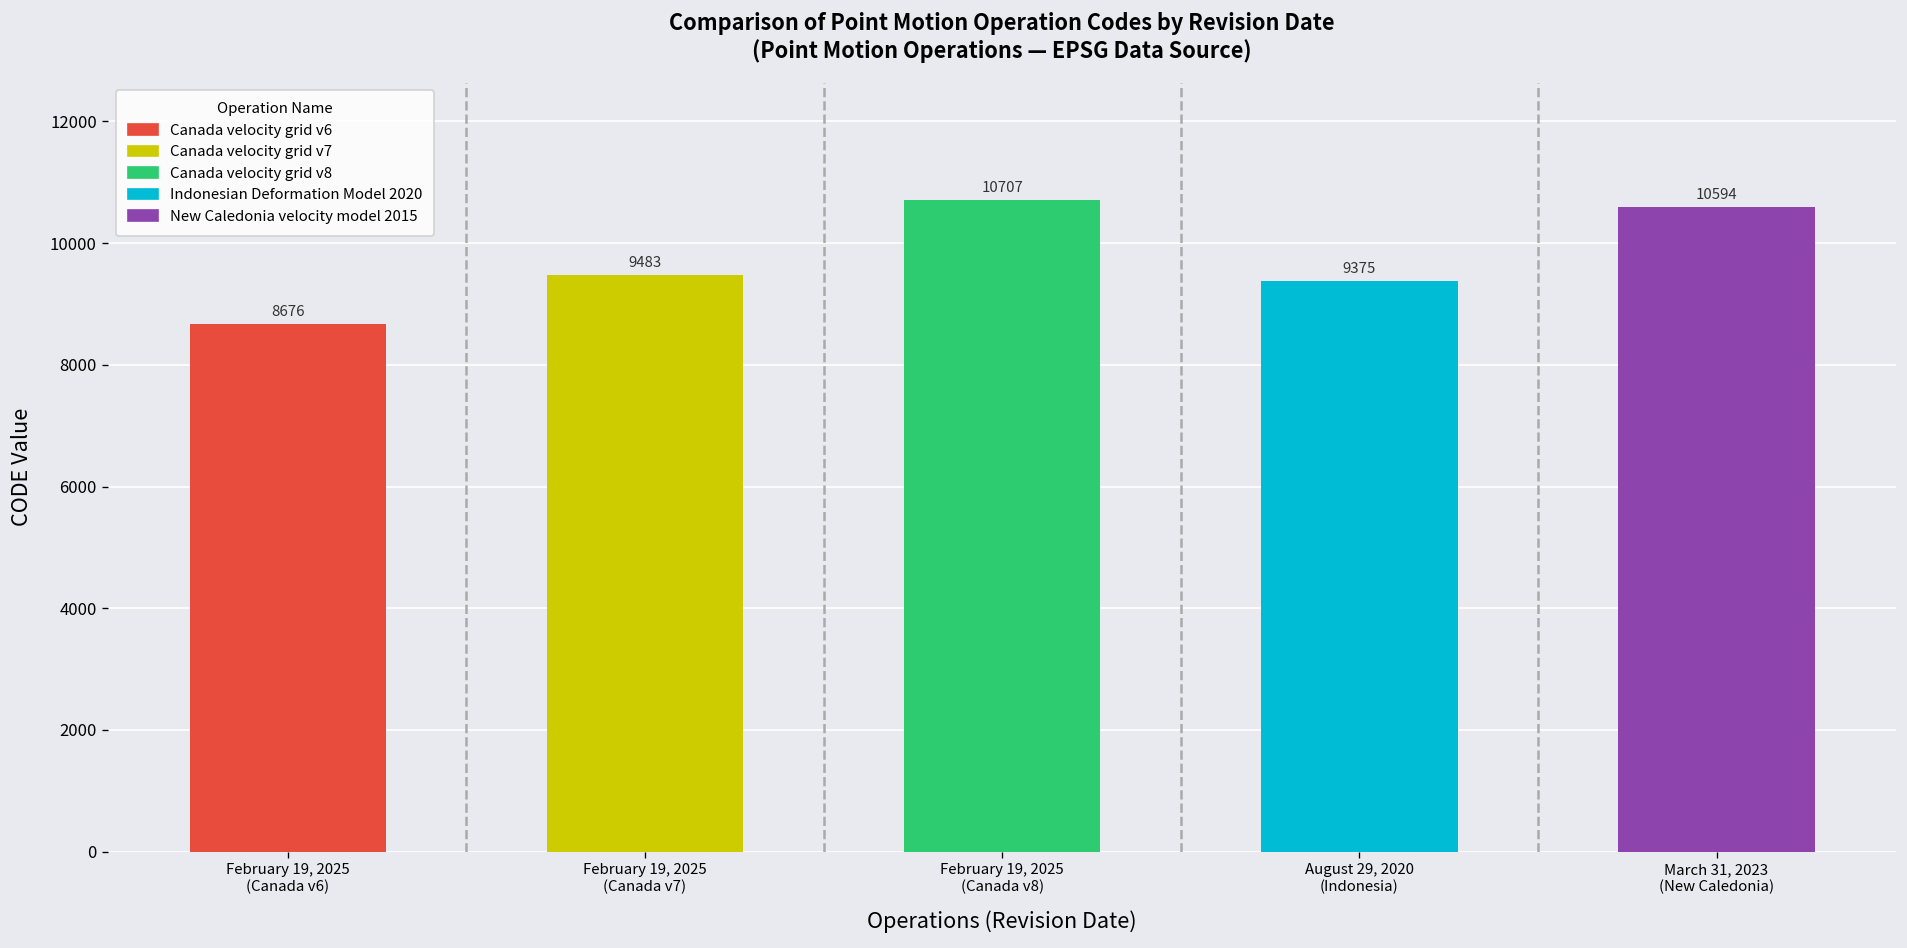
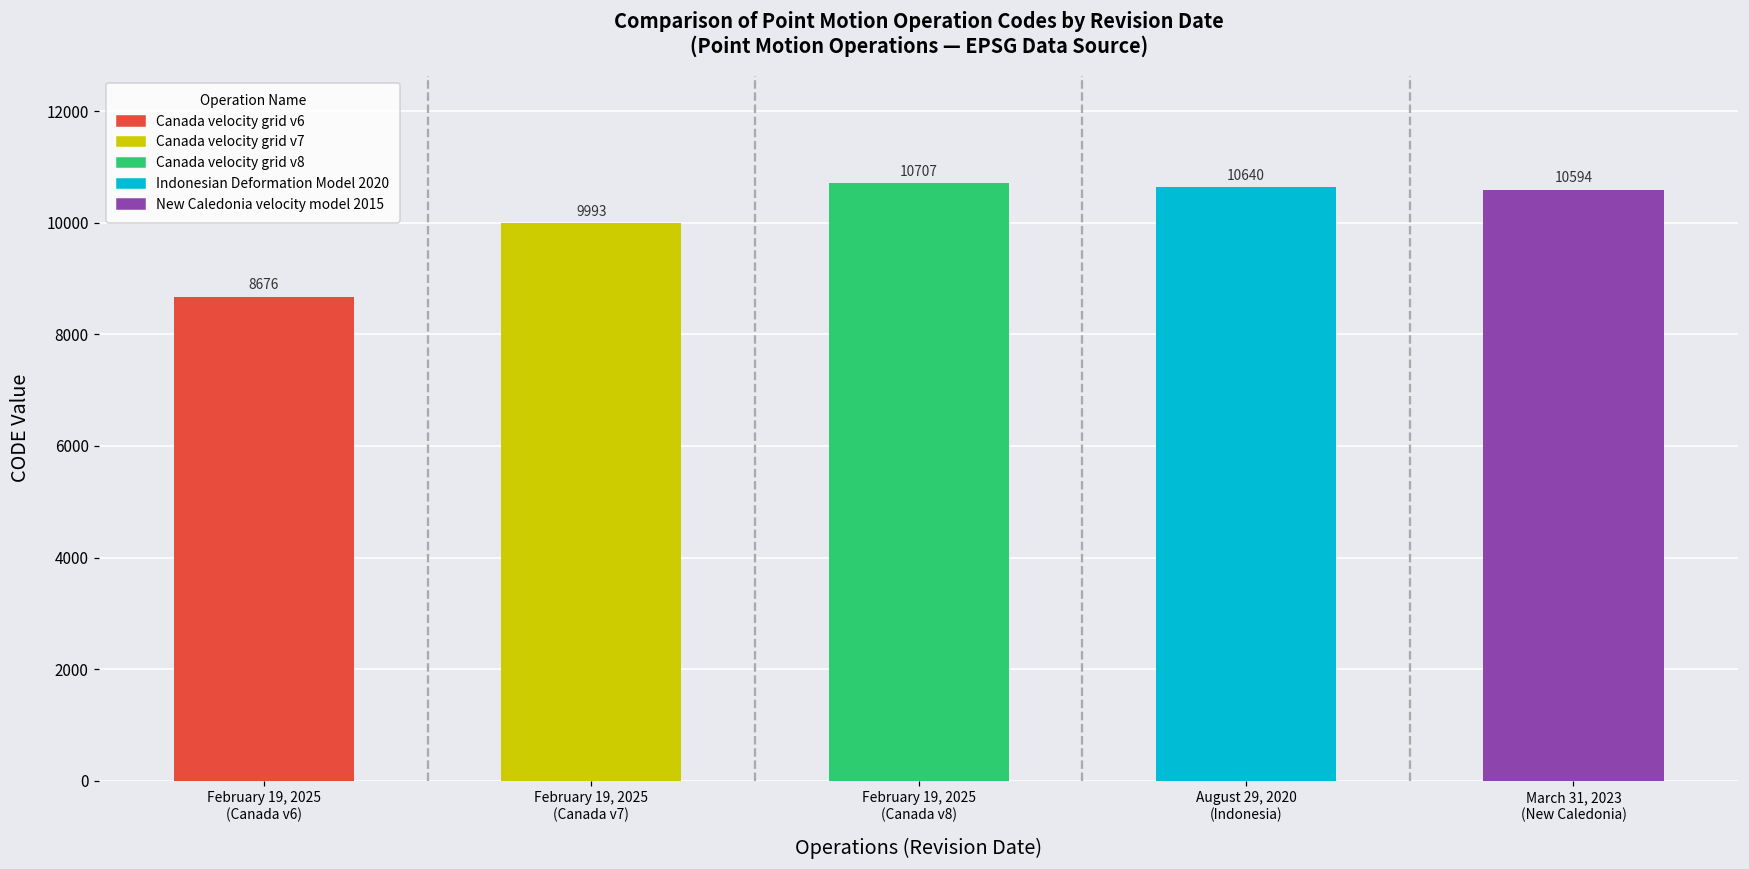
  {
    "February 19, 2025 (Canada v6)": 8676,
-   "February 19, 2025 (Canada v7)": 9483,
+   "February 19, 2025 (Canada v7)": 9993,
    "February 19, 2025 (Canada v8)": 10707,
-   "August 29, 2020 (Indonesia)": 9375,
+   "August 29, 2020 (Indonesia)": 10640,
    "March 31, 2023 (New Caledonia)": 10594
  }
